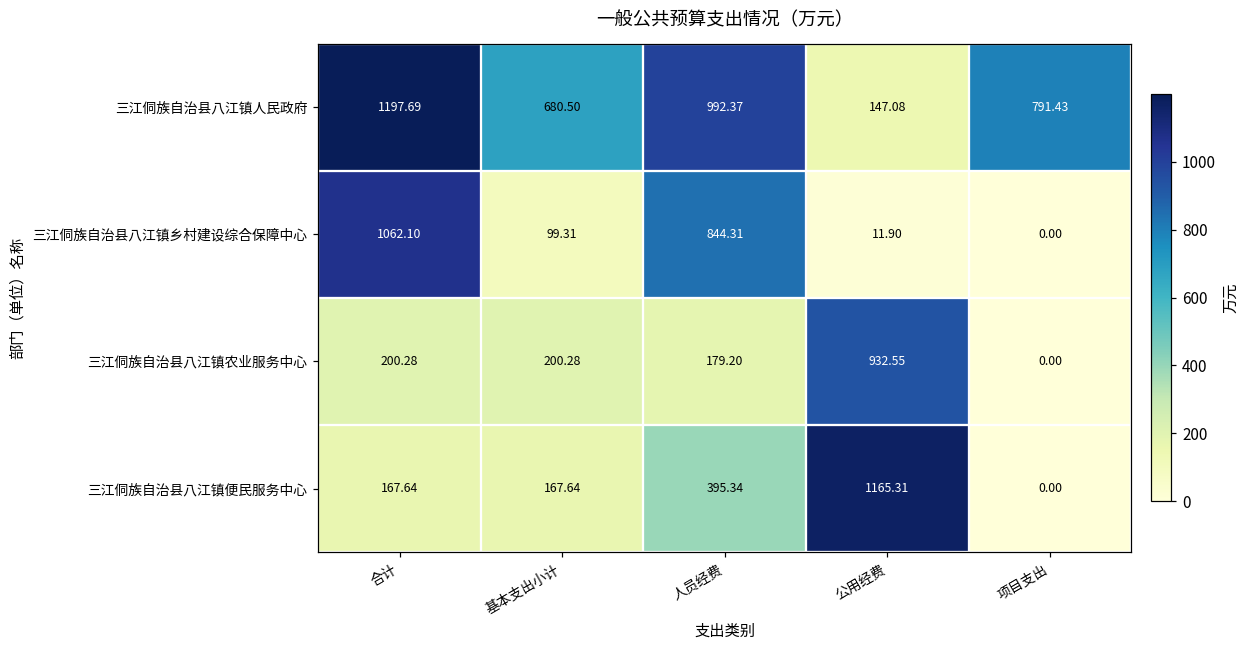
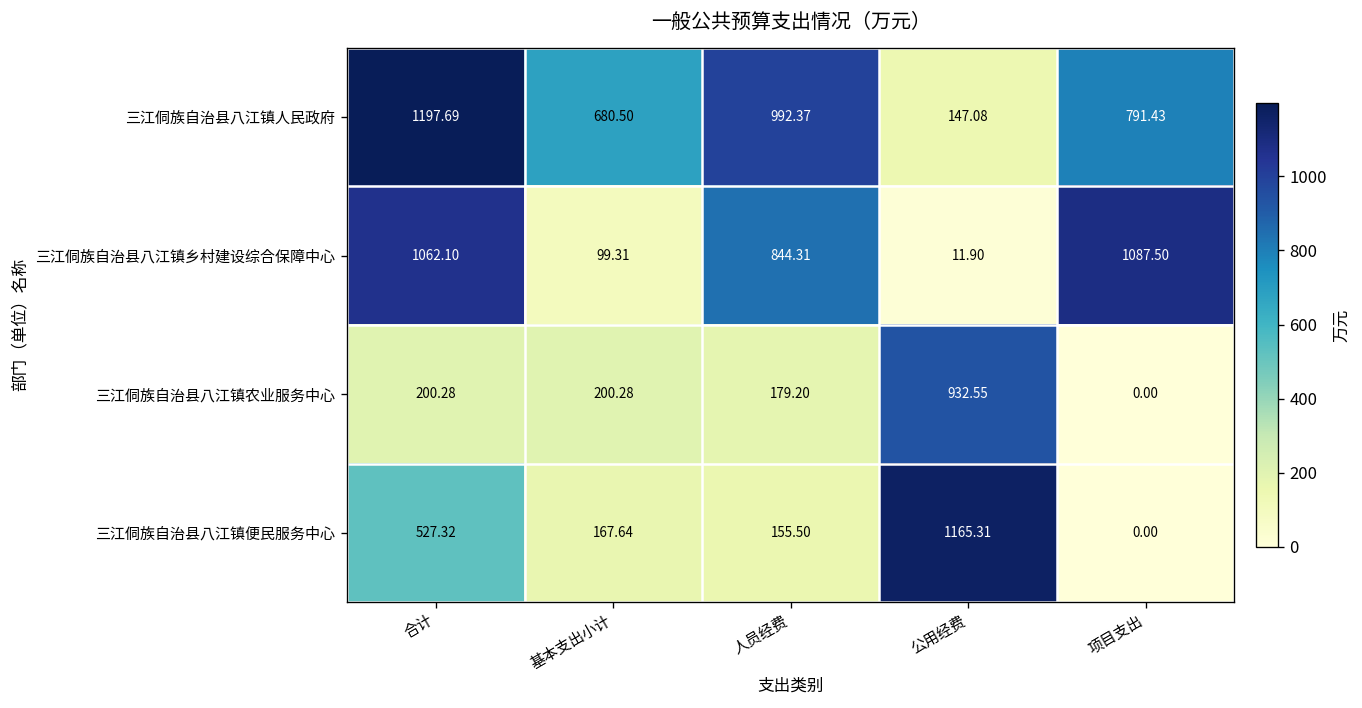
  {
    "三江侗族自治县八江镇人民政府": {
      "合计": 1197.69,
      "基本支出小计": 680.50,
      "人员经费": 992.37,
      "公用经费": 147.08,
      "项目支出": 791.43
    },
    "三江侗族自治县八江镇乡村建设综合保障中心": {
      "合计": 1062.10,
      "基本支出小计": 99.31,
      "人员经费": 844.31,
      "公用经费": 11.90,
-     "项目支出": 0.00
+     "项目支出": 1087.50
    },
    "三江侗族自治县八江镇农业服务中心": {
      "合计": 200.28,
      "基本支出小计": 200.28,
      "人员经费": 179.20,
      "公用经费": 932.55,
      "项目支出": 0.00
    },
    "三江侗族自治县八江镇便民服务中心": {
-     "合计": 167.64,
+     "合计": 527.32,
      "基本支出小计": 167.64,
-     "人员经费": 395.34,
+     "人员经费": 155.50,
      "公用经费": 1165.31,
      "项目支出": 0.00
    }
  }
